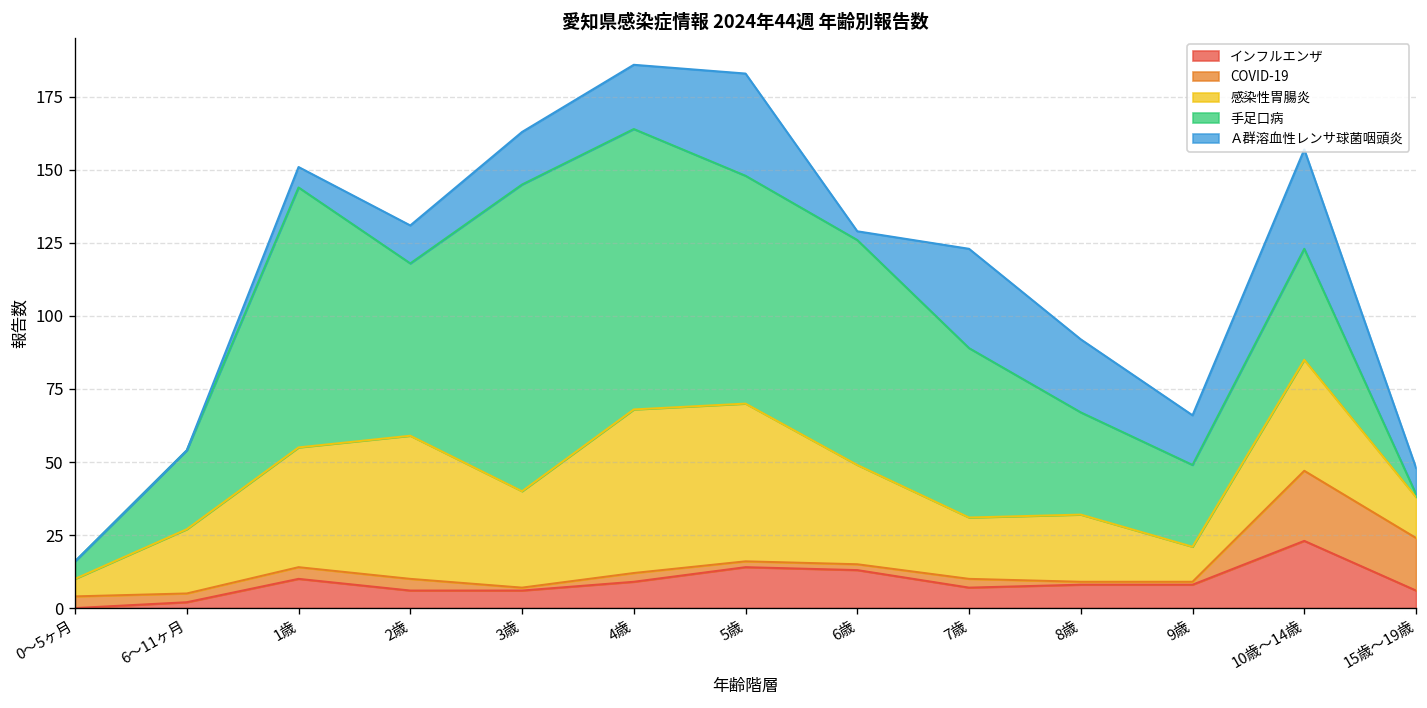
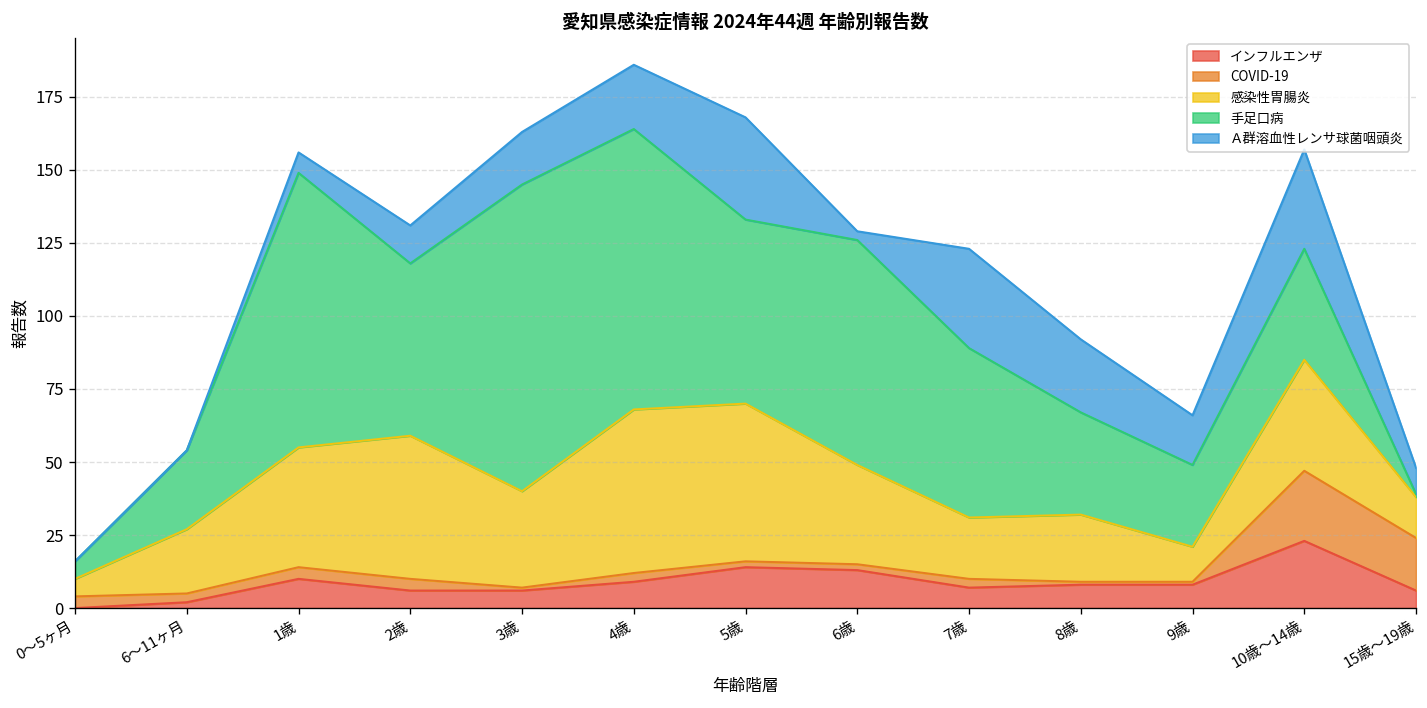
  {
    "感染性胃腸炎": {
      "0～5ヶ月": 6,
      "6～11ヶ月": 22,
      "1歳": 41,
      "2歳": 49,
      "3歳": 33,
      "4歳": 56,
      "5歳": 54,
      "6歳": 34,
      "7歳": 21,
      "8歳": 23,
      "9歳": 12,
      "10歳～14歳": 38
    },
    "手足口病": {
-     "1歳": 89,
+     "1歳": 94,
      "2歳": 59,
      "3歳": 105,
      "4歳": 96,
-     "5歳": 78,
+     "5歳": 63,
      "6歳": 77,
      "7歳": 58,
      "8歳": 35,
      "9歳": 28,
      "10歳～14歳": 38
    },
    "Ａ群溶血性レンサ球菌咽頭炎": {
      "1歳": 7,
      "2歳": 13,
      "3歳": 18,
      "4歳": 22,
      "5歳": 35,
      "6歳": 3,
      "7歳": 34,
      "8歳": 25,
      "9歳": 17,
      "10歳～14歳": 34,
      "15歳～19歳": 9
    }
  }
